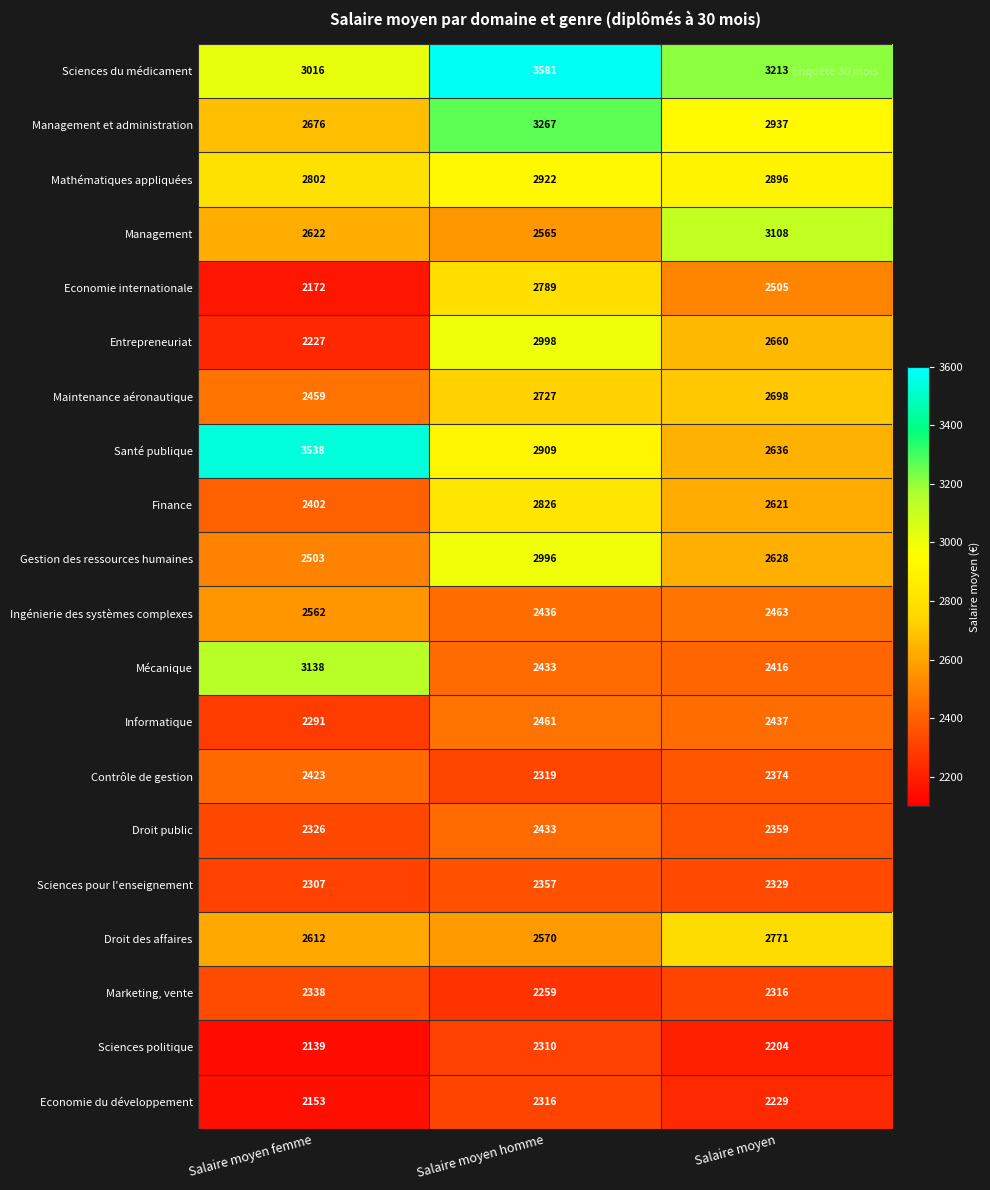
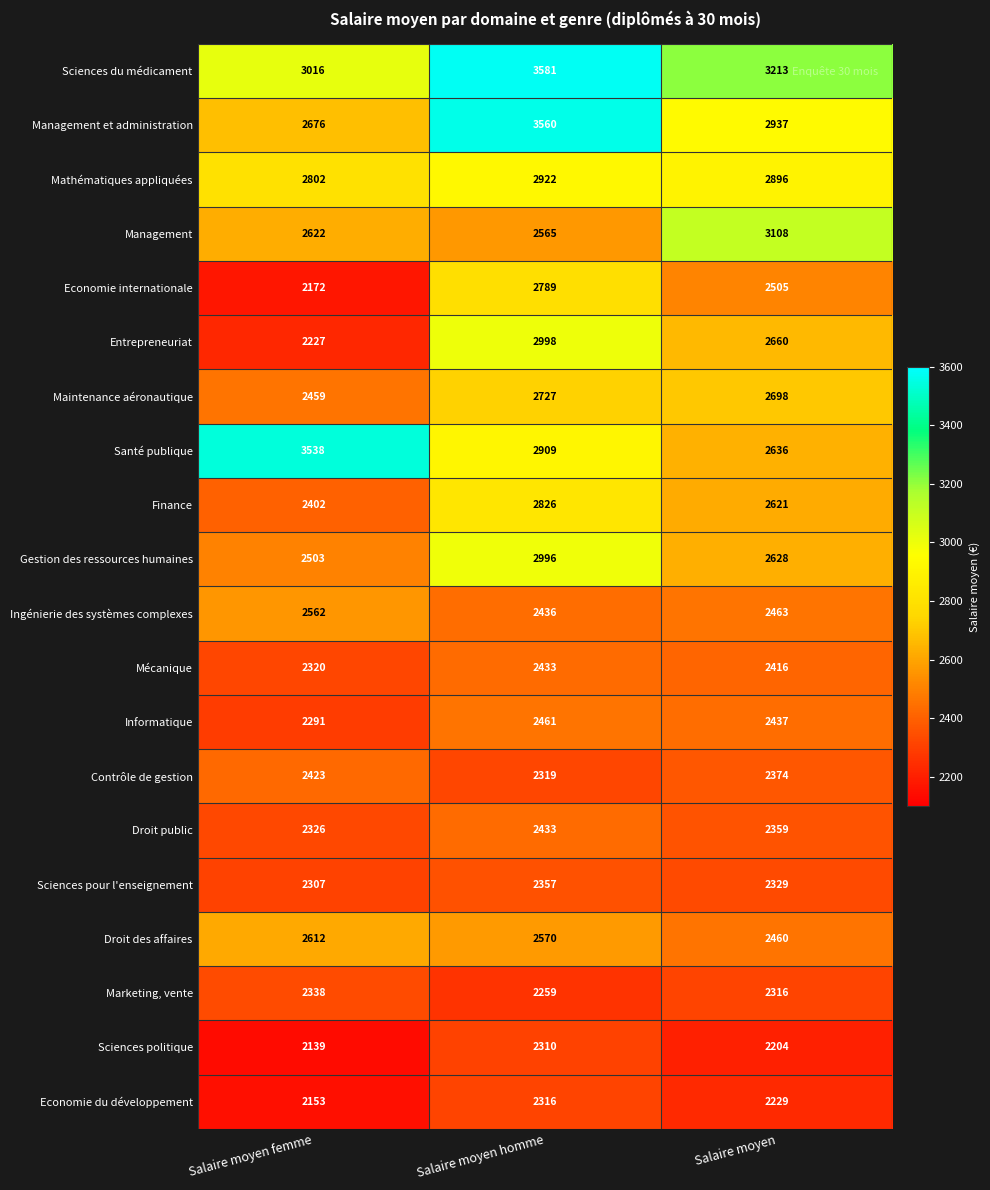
  {
    "Sciences du médicament": {
      "Salaire moyen femme": 3016,
      "Salaire moyen homme": 3581
    },
    "Management et administration": {
      "Salaire moyen femme": 2676,
-     "Salaire moyen homme": 3267,
+     "Salaire moyen homme": 3560,
      "Salaire moyen": 2937
    },
    "Mathématiques appliquées": {
      "Salaire moyen femme": 2802,
      "Salaire moyen homme": 2922,
      "Salaire moyen": 2896
    },
    "Management": {
      "Salaire moyen femme": 2622,
      "Salaire moyen homme": 2565,
      "Salaire moyen": 3108
    },
    "Economie internationale": {
      "Salaire moyen femme": 2172,
      "Salaire moyen homme": 2789,
      "Salaire moyen": 2505
    },
    "Entrepreneuriat": {
      "Salaire moyen femme": 2227,
      "Salaire moyen homme": 2998,
      "Salaire moyen": 2660
    },
    "Maintenance aéronautique": {
      "Salaire moyen femme": 2459,
      "Salaire moyen homme": 2727,
      "Salaire moyen": 2698
    },
    "Santé publique": {
      "Salaire moyen femme": 3538,
      "Salaire moyen homme": 2909,
      "Salaire moyen": 2636
    },
    "Finance": {
      "Salaire moyen femme": 2402,
      "Salaire moyen homme": 2826,
      "Salaire moyen": 2621
    },
    "Gestion des ressources humaines": {
      "Salaire moyen femme": 2503,
      "Salaire moyen homme": 2996,
      "Salaire moyen": 2628
    },
    "Ingénierie des systèmes complexes": {
      "Salaire moyen femme": 2562,
      "Salaire moyen homme": 2436,
      "Salaire moyen": 2463
    },
    "Mécanique": {
-     "Salaire moyen femme": 3138,
+     "Salaire moyen femme": 2320,
      "Salaire moyen homme": 2433,
      "Salaire moyen": 2416
    },
    "Informatique": {
      "Salaire moyen femme": 2291,
      "Salaire moyen homme": 2461,
      "Salaire moyen": 2437
    },
    "Contrôle de gestion": {
      "Salaire moyen femme": 2423,
      "Salaire moyen homme": 2319,
      "Salaire moyen": 2374
    },
    "Droit public": {
      "Salaire moyen femme": 2326,
      "Salaire moyen homme": 2433,
      "Salaire moyen": 2359
    },
    "Sciences pour l'enseignement": {
      "Salaire moyen femme": 2307,
      "Salaire moyen homme": 2357,
      "Salaire moyen": 2329
    },
    "Droit des affaires": {
      "Salaire moyen femme": 2612,
      "Salaire moyen homme": 2570,
-     "Salaire moyen": 2771
+     "Salaire moyen": 2460
    },
    "Marketing, vente": {
      "Salaire moyen femme": 2338,
      "Salaire moyen homme": 2259,
      "Salaire moyen": 2316
    },
    "Sciences politique": {
      "Salaire moyen femme": 2139,
      "Salaire moyen homme": 2310,
      "Salaire moyen": 2204
    },
    "Economie du développement": {
      "Salaire moyen femme": 2153,
      "Salaire moyen homme": 2316,
      "Salaire moyen": 2229
    }
  }
